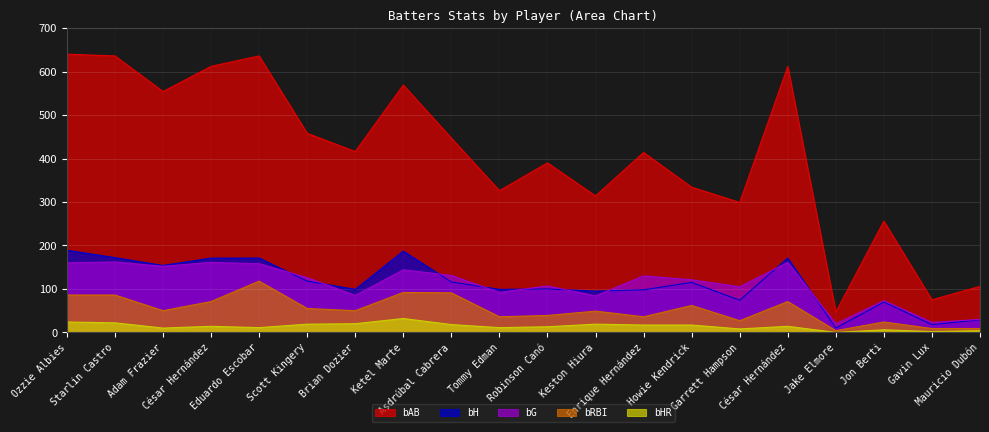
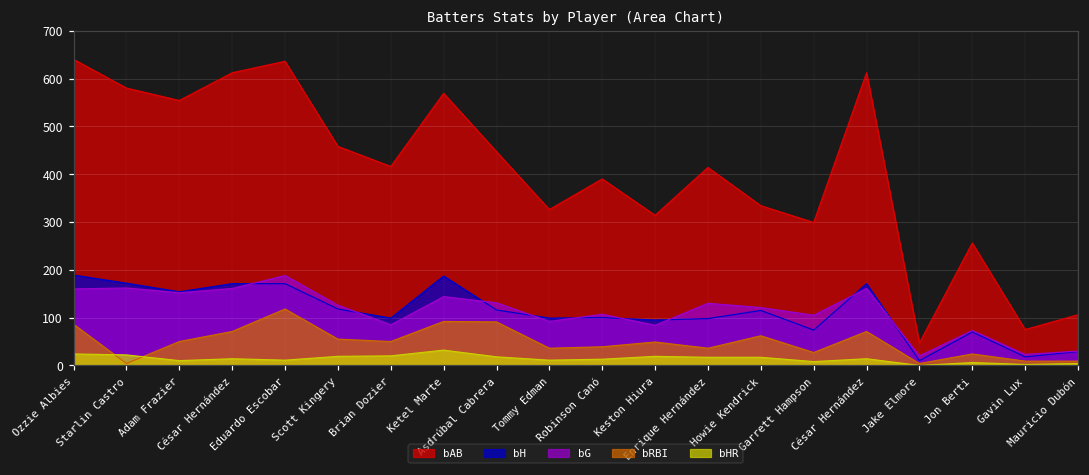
  {
    "bAB": {
      "Ozzie Albies": 640,
-     "Starlin Castro": 640,
+     "Starlin Castro": 580,
      "Adam Frazier": 550,
      "Eduardo Escobar": 640,
      "Scott Kingery": 460,
      "Brian Dozier": 420,
      "Ketel Marte": 570,
      "Asdrúbal Cabrera": 450,
      "Tommy Edman": 330,
      "Robinson Canó": 390,
      "Keston Hiura": 310,
      "Enrique Hernández": 410,
      "Howie Kendrick": 330,
      "Garrett Hampson": 300,
      "Jake Elmore": 50,
      "Jon Berti": 260,
      "Gavin Lux": 80,
      "Mauricio Dubón": 110
    },
    "bH": {
      "Ozzie Albies": 190,
      "Starlin Castro": 170,
      "Eduardo Escobar": 170,
      "Scott Kingery": 120,
      "Brian Dozier": 100,
      "Ketel Marte": 190,
      "Asdrúbal Cabrera": 120,
      "Tommy Edman": 100,
      "Robinson Canó": 100,
      "Keston Hiura": 100,
      "Enrique Hernández": 100,
      "Howie Kendrick": 120,
      "Garrett Hampson": 70,
      "Jake Elmore": 10
    },
    "bG": {
      "Ozzie Albies": 160,
      "Starlin Castro": 160,
-     "Eduardo Escobar": 160,
+     "Eduardo Escobar": 190,
      "Scott Kingery": 130,
      "Brian Dozier": 90,
      "Ketel Marte": 140,
      "Asdrúbal Cabrera": 130,
      "Tommy Edman": 90,
      "Robinson Canó": 110,
      "Keston Hiura": 80,
      "Enrique Hernández": 130,
      "Howie Kendrick": 120,
      "Garrett Hampson": 110,
      "Jake Elmore": 20
    },
    "bRBI": {
      "Ozzie Albies": 90,
-     "Starlin Castro": 90,
+     "Starlin Castro": 0,
      "Adam Frazier": 50,
      "Eduardo Escobar": 120,
      "Scott Kingery": 60,
      "Brian Dozier": 50,
      "Ketel Marte": 90,
      "Asdrúbal Cabrera": 90,
      "Tommy Edman": 40,
      "Robinson Canó": 40,
      "Keston Hiura": 50,
      "Enrique Hernández": 40,
      "Howie Kendrick": 60,
      "Garrett Hampson": 30,
      "Jon Berti": 20,
      "Gavin Lux": 10
    },
    "bHR": {
      "Ozzie Albies": 20,
      "Starlin Castro": 20,
      "Adam Frazier": 10,
      "Eduardo Escobar": 10,
      "Scott Kingery": 20,
      "Brian Dozier": 20,
      "Ketel Marte": 30,
      "Asdrúbal Cabrera": 20,
      "Tommy Edman": 10,
      "Robinson Canó": 10,
      "Keston Hiura": 20,
      "Enrique Hernández": 20,
      "Howie Kendrick": 20,
      "Garrett Hampson": 10,
      "Jon Berti": 10,
      "Gavin Lux": 0
    }
  }
